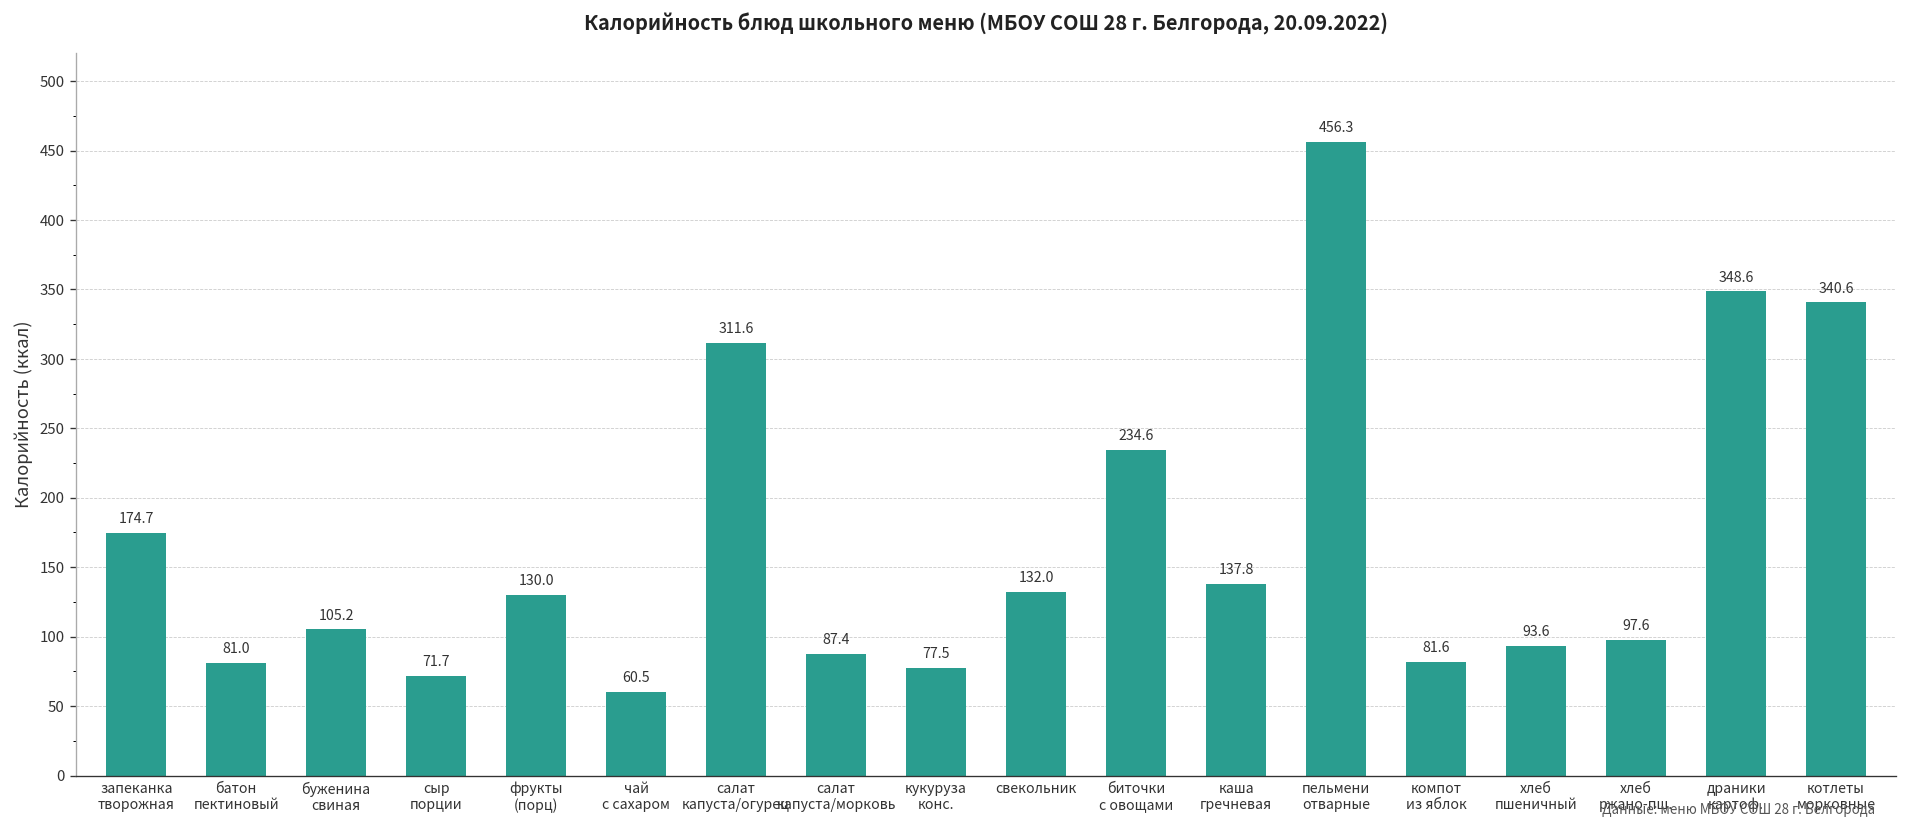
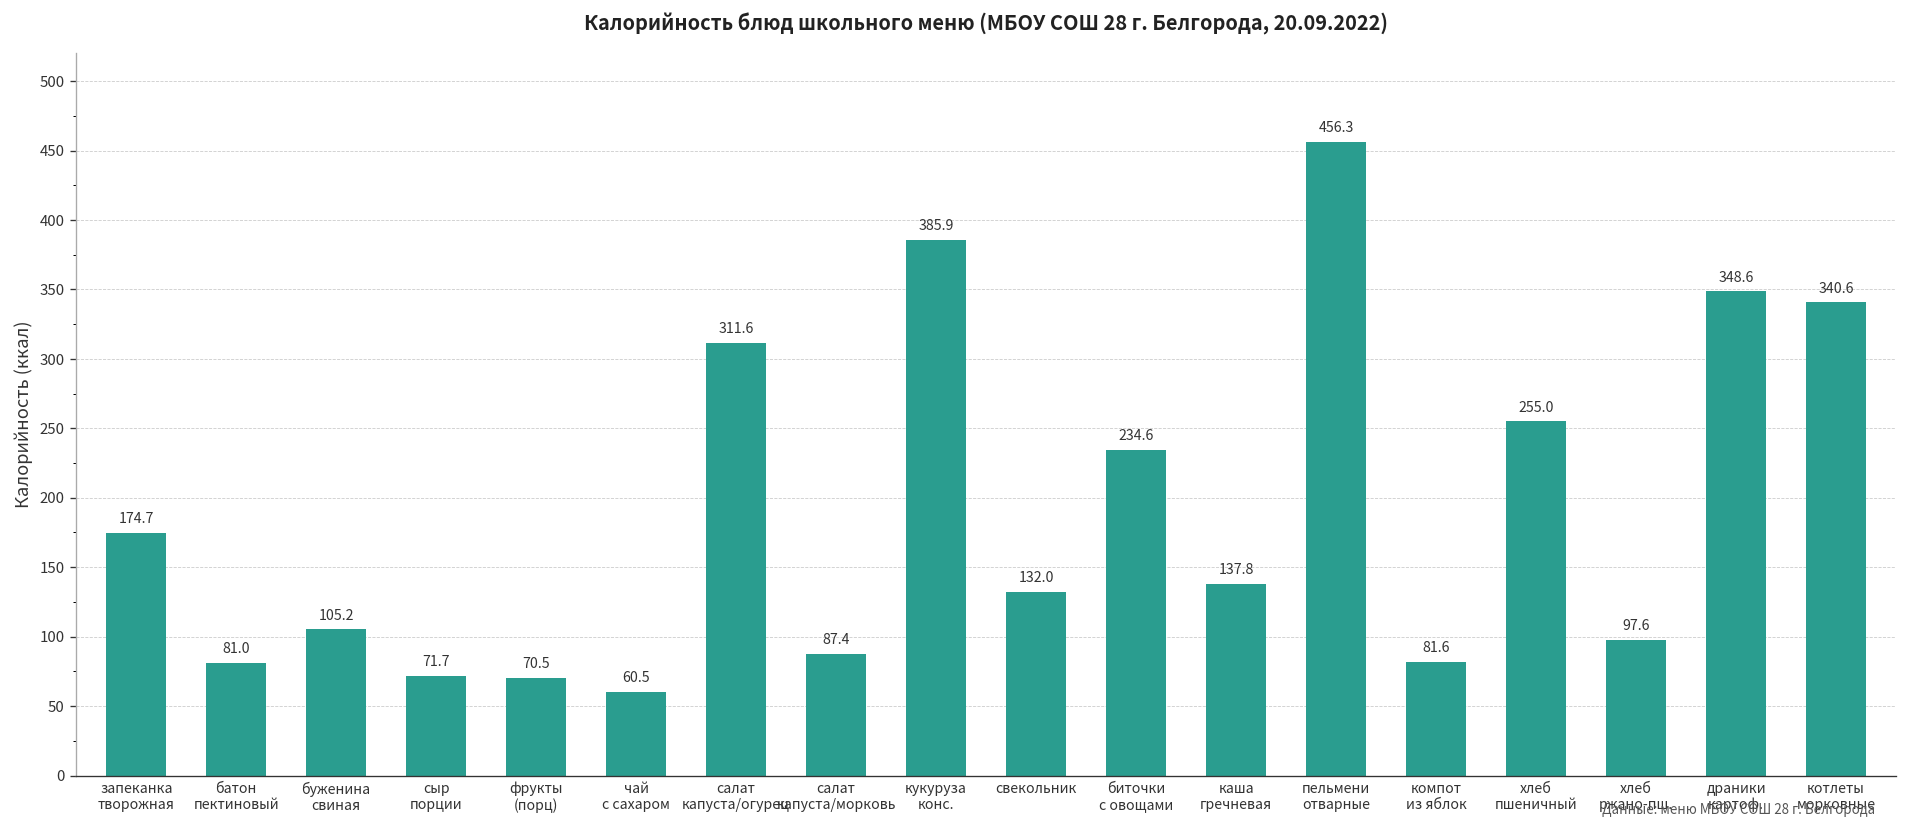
  {
    "запеканка творожная": 174.7,
    "батон пектиновый": 81.0,
    "буженина свиная": 105.2,
    "сыр порции": 71.7,
-   "фрукты (порц)": 130.0,
+   "фрукты (порц)": 70.5,
    "чай с сахаром": 60.5,
    "салат капуста/огурец": 311.6,
    "салат капуста/морковь": 87.4,
-   "кукуруза конс.": 77.5,
+   "кукуруза конс.": 385.9,
    "свекольник": 132.0,
    "биточки с овощами": 234.6,
    "каша гречневая": 137.8,
    "пельмени отварные": 456.3,
    "компот из яблок": 81.6,
-   "хлеб пшеничный": 93.6,
+   "хлеб пшеничный": 255.0,
    "хлеб ржано-пш.": 97.6,
    "драники картоф.": 348.6,
    "котлеты морковные": 340.6
  }
